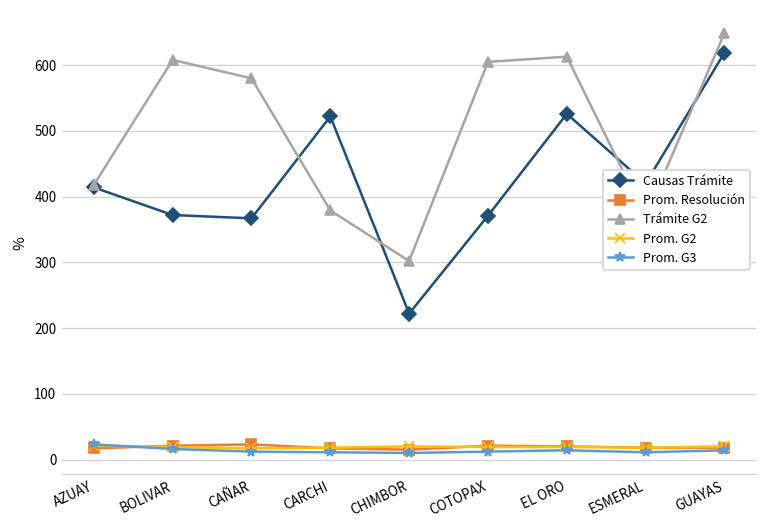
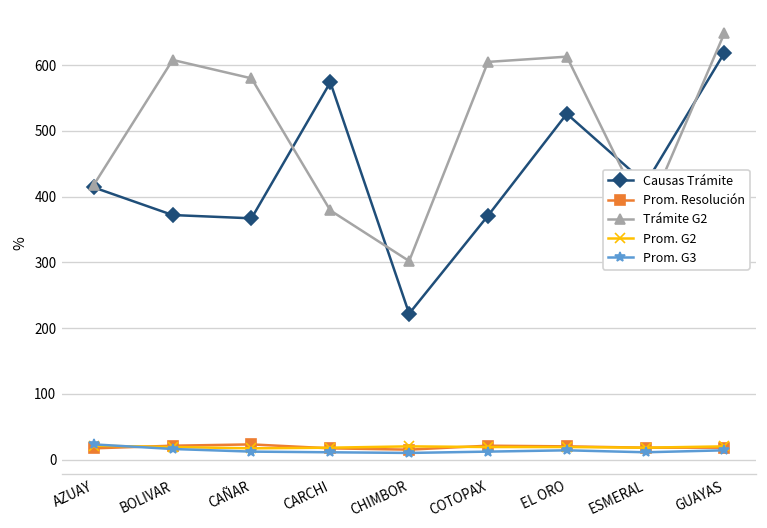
  {
    "Causas Trámite": {
      "BOLIVAR": 370,
      "CAÑAR": 370,
-     "CARCHI": 520,
+     "CARCHI": 570,
      "CHIMBOR": 220,
      "COTOPAX": 370,
      "EL ORO": 530,
      "GUAYAS": 620
    },
    "Prom. Resolución": {
      "CAÑAR": 20,
      "CHIMBOR": 20
    },
    "Trámite G2": {
      "BOLIVAR": 610,
      "CAÑAR": 580,
      "CARCHI": 380,
      "CHIMBOR": 300,
      "COTOPAX": 610,
      "EL ORO": 610,
      "GUAYAS": 650
    },
    "Prom. G2": {
      "CAÑAR": 20,
      "CHIMBOR": 20
    },
    "Prom. G3": {
      "CAÑAR": 10,
      "CARCHI": 10,
      "CHIMBOR": 10,
      "COTOPAX": 10,
      "EL ORO": 10,
      "ESMERAL": 10
    }
  }
